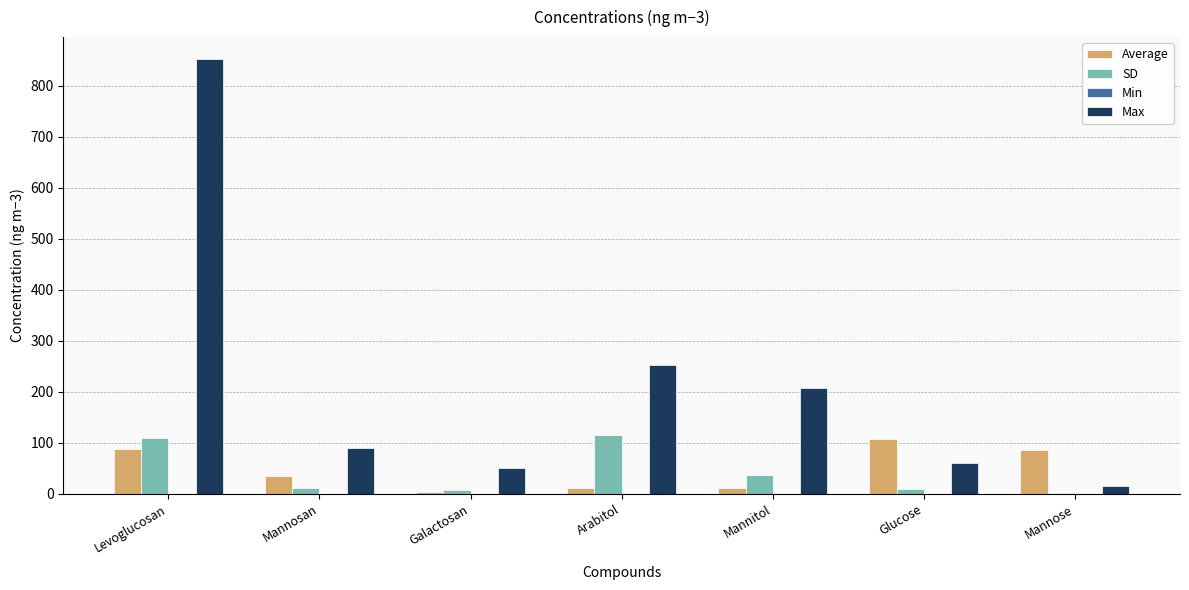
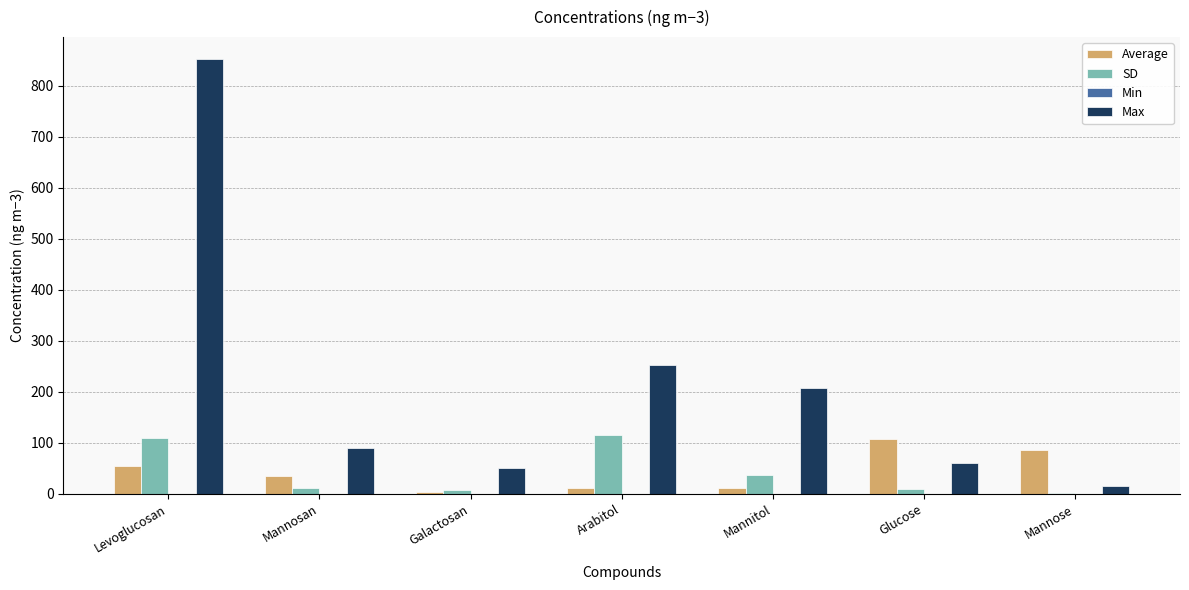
  {
    "Average": {
-     "Levoglucosan": 90,
+     "Levoglucosan": 60,
      "Mannosan": 40,
      "Arabitol": 10,
      "Mannitol": 10,
      "Glucose": 110,
      "Mannose": 90
    },
    "SD": {
      "Levoglucosan": 110,
      "Mannosan": 10,
      "Galactosan": 10,
      "Arabitol": 120,
      "Mannitol": 40,
      "Glucose": 10
    },
    "Max": {
      "Levoglucosan": 850,
      "Mannosan": 90,
      "Galactosan": 50,
      "Arabitol": 250,
      "Mannitol": 210,
      "Glucose": 60,
      "Mannose": 10
    }
  }
